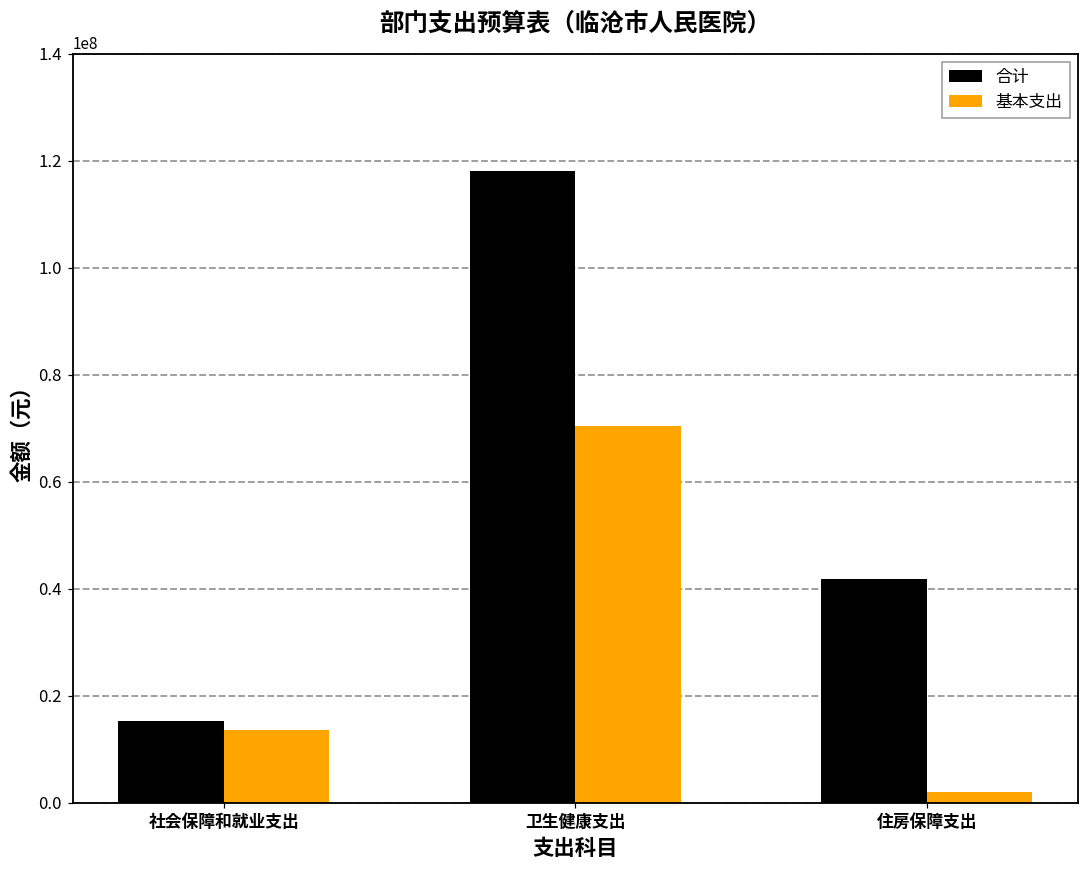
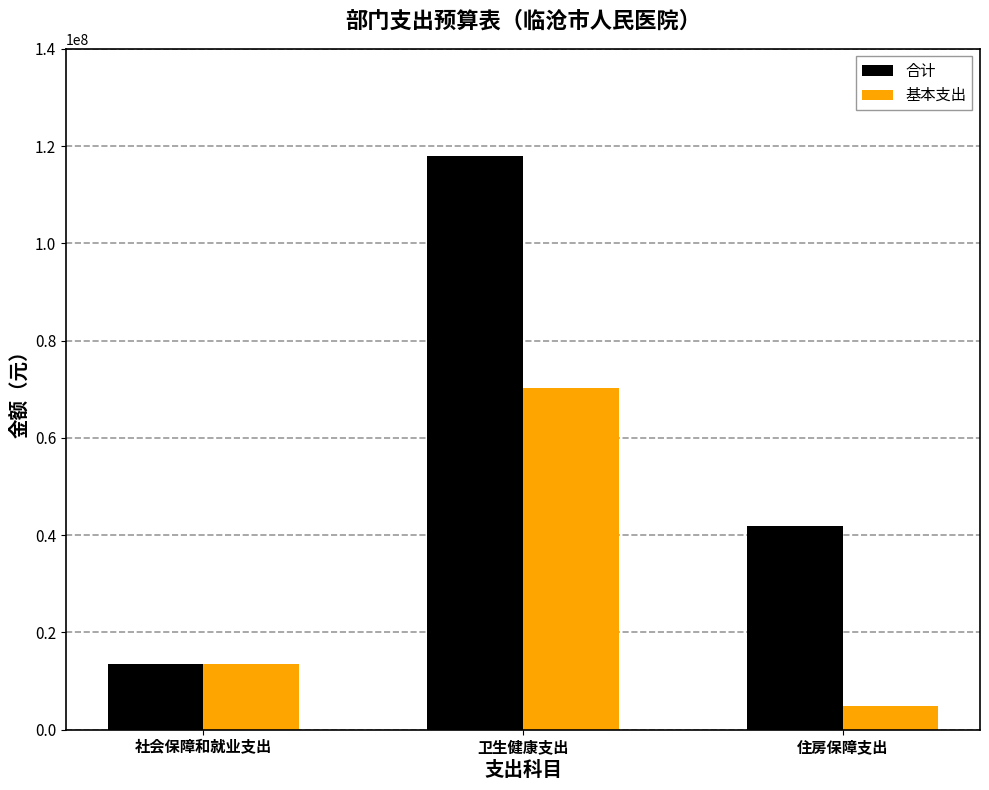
  {
    "合计": {
-     "社会保障和就业支出": 15000000,
+     "社会保障和就业支出": 14000000,
      "卫生健康支出": 118000000,
      "住房保障支出": 42000000
    },
    "基本支出": {
      "社会保障和就业支出": 14000000,
      "卫生健康支出": 70000000,
-     "住房保障支出": 2000000
+     "住房保障支出": 5000000
    }
  }
